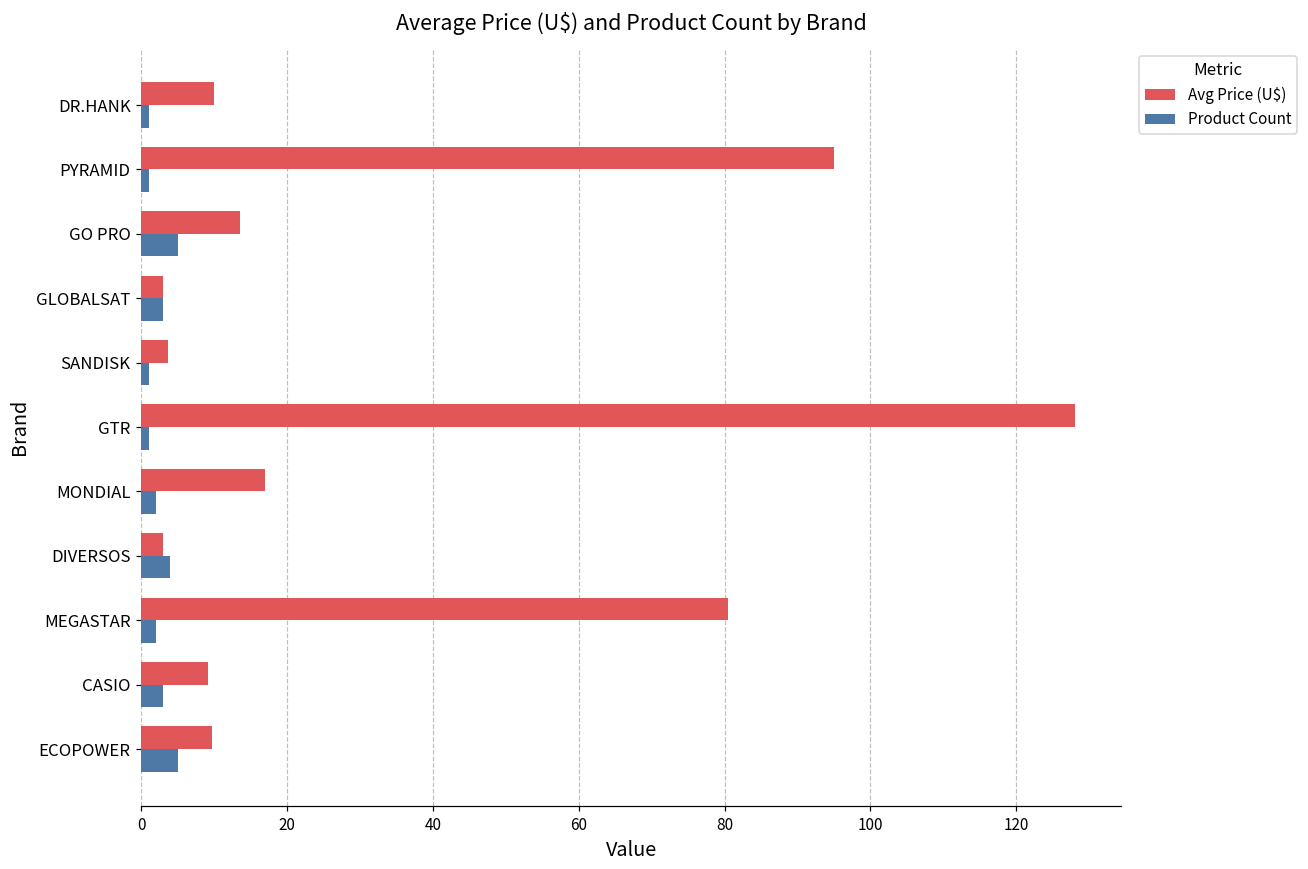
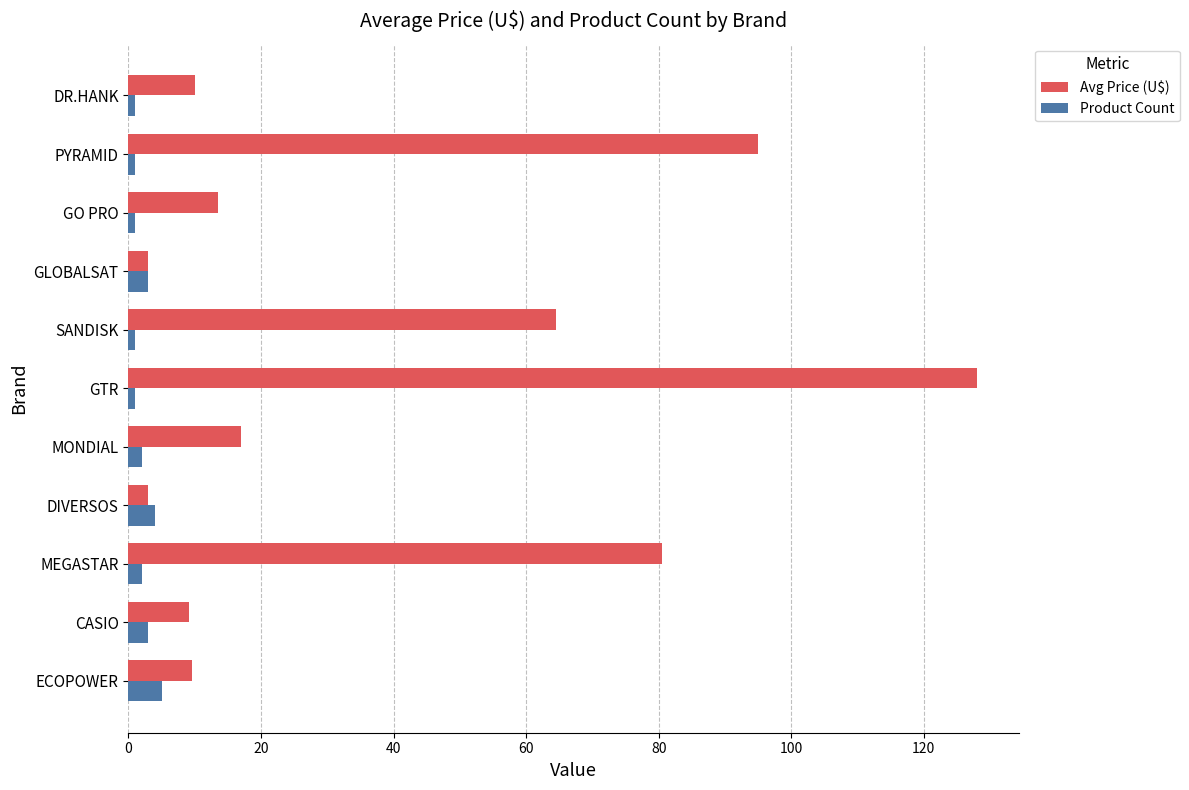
  {
    "Avg Price (U$)": {
      "DR.HANK": 10,
      "PYRAMID": 95,
      "GO PRO": 14,
      "GLOBALSAT": 3,
-     "SANDISK": 4,
+     "SANDISK": 65,
      "GTR": 128,
      "MONDIAL": 17,
      "DIVERSOS": 3,
      "MEGASTAR": 81,
      "CASIO": 9,
      "ECOPOWER": 10
    },
    "Product Count": {
      "DR.HANK": 1,
      "PYRAMID": 1,
-     "GO PRO": 5,
+     "GO PRO": 1,
      "GLOBALSAT": 3,
      "SANDISK": 1,
      "GTR": 1,
      "MONDIAL": 2,
      "DIVERSOS": 4,
      "MEGASTAR": 2,
      "CASIO": 3,
      "ECOPOWER": 5
    }
  }
